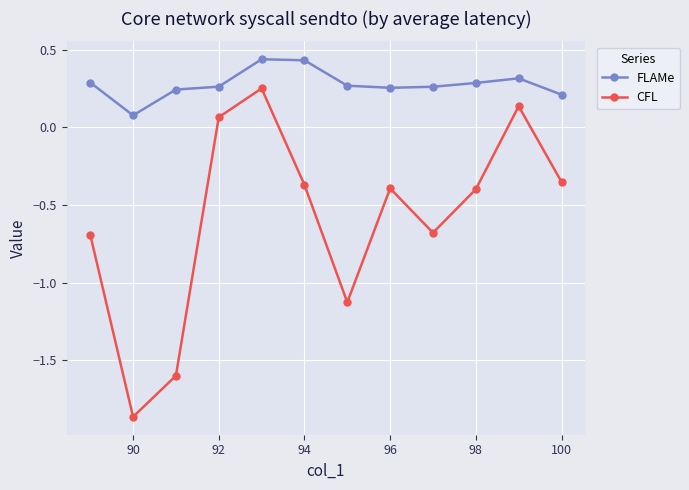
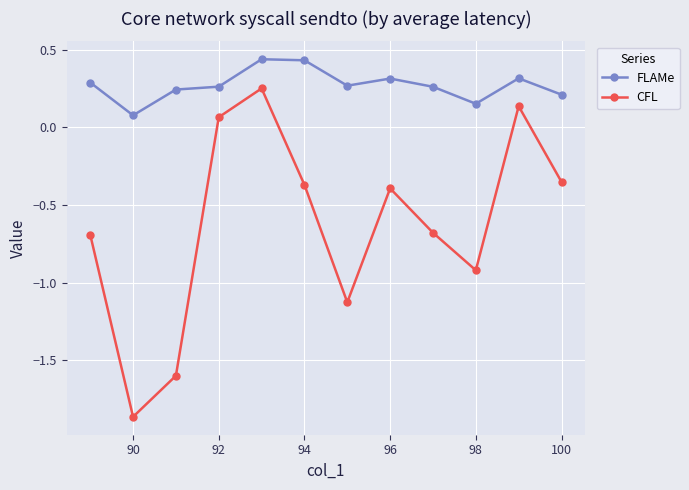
  {
    "FLAMe": {
      "90": 0.08,
      "92": 0.26,
      "94": 0.43,
-     "96": 0.25,
-     "98": 0.29,
+     "96": 0.31,
+     "98": 0.15,
      "100": 0.21
    },
    "CFL": {
      "90": -1.86,
      "92": 0.06,
      "94": -0.37,
      "96": -0.39,
-     "98": -0.40,
+     "98": -0.92,
      "100": -0.35
    }
  }
